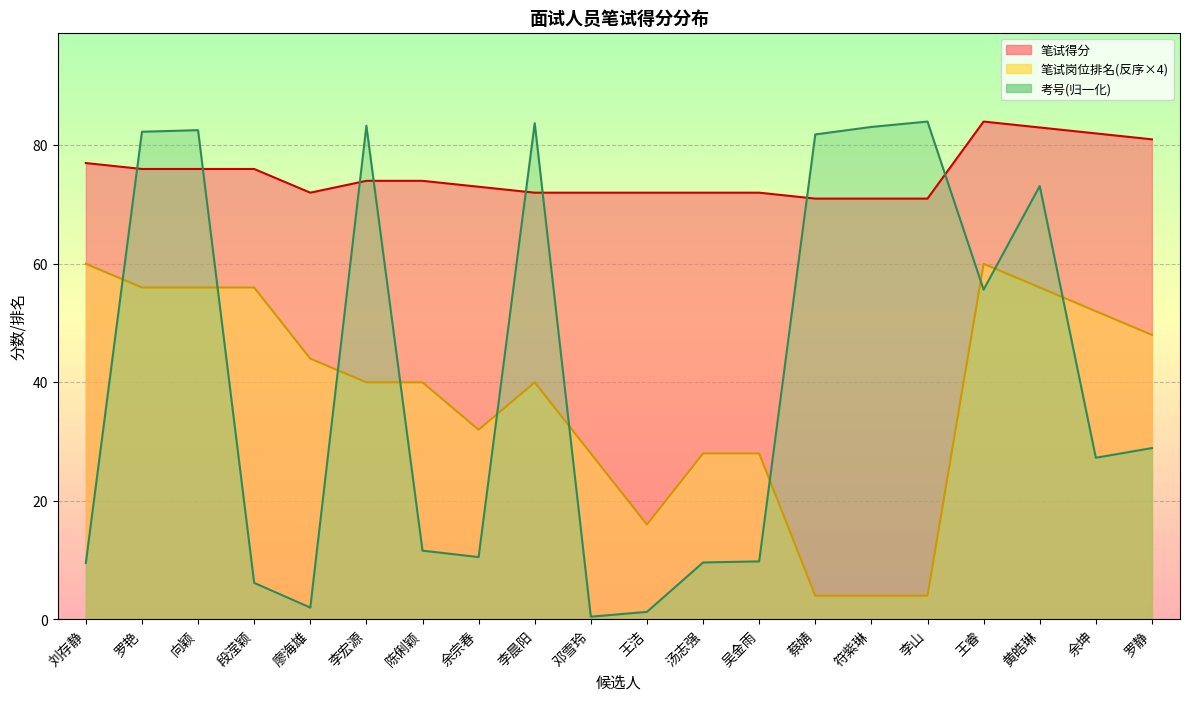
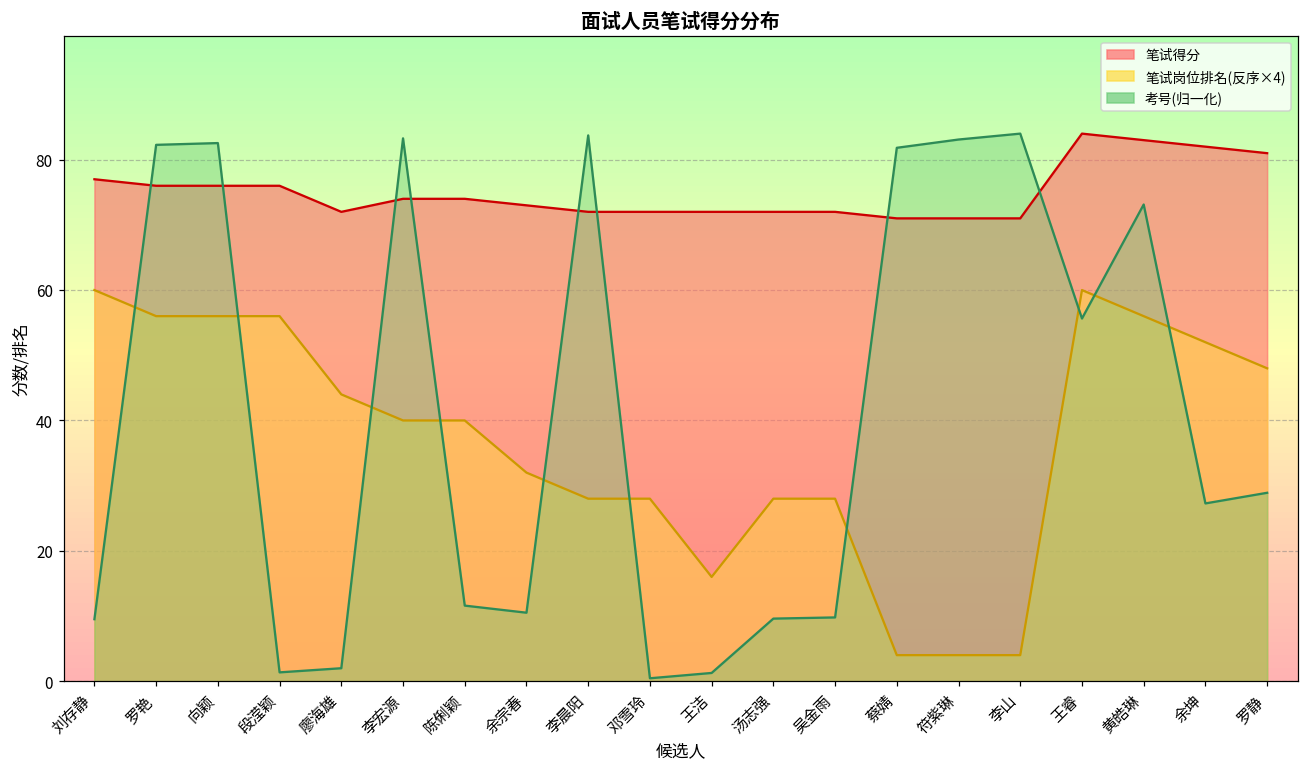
  {
    "笔试得分": {
      "刘存静": 77,
      "罗艳": 76,
      "向颖": 76,
      "段滢颖": 76,
      "廖海雄": 72,
      "李宏源": 74,
      "陈俐颖": 74,
      "余宗春": 73,
      "李晨阳": 72,
      "邓雪玲": 72,
      "王洁": 72,
      "汤志强": 72,
      "吴金雨": 72,
      "蔡婧": 71,
      "符紫琳": 71,
      "李山": 71,
      "王睿": 84,
      "黄皓琳": 83,
      "余坤": 82,
      "罗静": 81
    },
    "笔试岗位排名(反序×4)": {
      "刘存静": 60,
      "罗艳": 56,
      "向颖": 56,
      "段滢颖": 56,
      "廖海雄": 44,
      "李宏源": 40,
      "陈俐颖": 40,
      "余宗春": 32,
-     "李晨阳": 40,
+     "李晨阳": 28,
      "邓雪玲": 28,
      "王洁": 16,
      "汤志强": 28,
      "吴金雨": 28,
      "蔡婧": 4,
      "符紫琳": 4,
      "李山": 4,
      "王睿": 60,
      "黄皓琳": 56,
      "余坤": 52,
      "罗静": 48
    },
    "考号(归一化)": {
      "刘存静": 10,
      "罗艳": 82,
      "向颖": 83,
-     "段滢颖": 6,
+     "段滢颖": 1,
      "廖海雄": 2,
      "李宏源": 83,
      "陈俐颖": 12,
      "余宗春": 11,
      "李晨阳": 84,
      "邓雪玲": 0,
      "王洁": 1,
      "汤志强": 10,
      "吴金雨": 10,
      "蔡婧": 82,
      "符紫琳": 83,
      "李山": 84,
      "王睿": 56,
      "黄皓琳": 73,
      "余坤": 27,
      "罗静": 29
    }
  }
